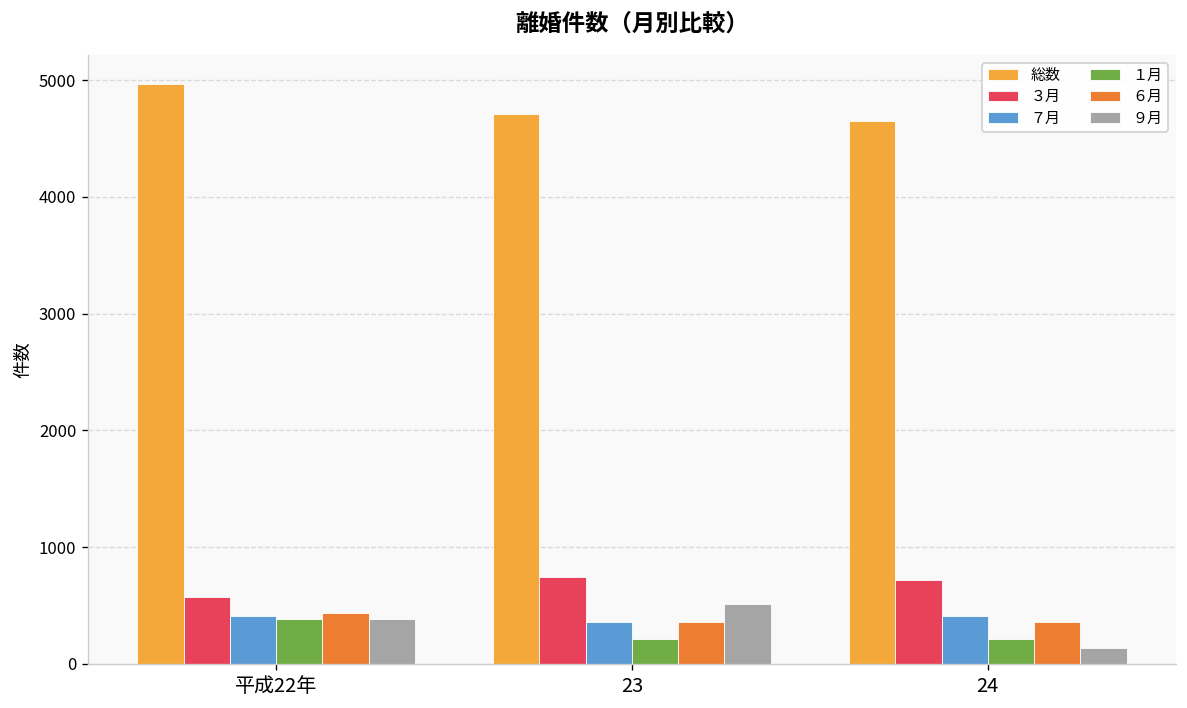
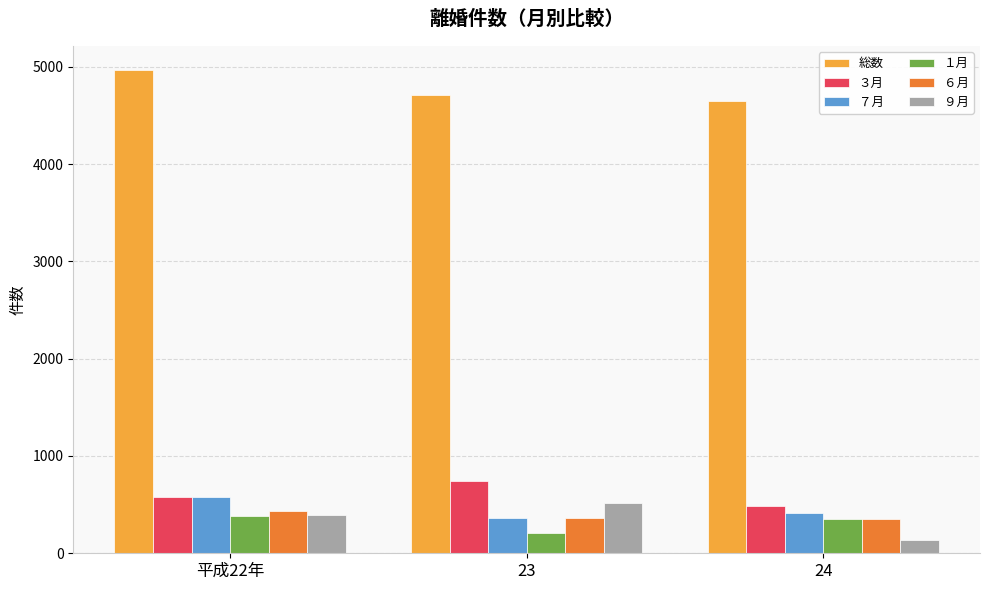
  {
    "３月": {
      "平成22年": 600,
      "23": 700,
-     "24": 700
+     "24": 500
    },
    "７月": {
-     "平成22年": 400,
+     "平成22年": 600,
      "23": 400,
      "24": 400
    },
    "１月": {
      "平成22年": 400,
      "23": 200,
-     "24": 200
+     "24": 400
    },
    "９月": {
      "平成22年": 400,
      "23": 500,
      "24": 100
    }
  }
